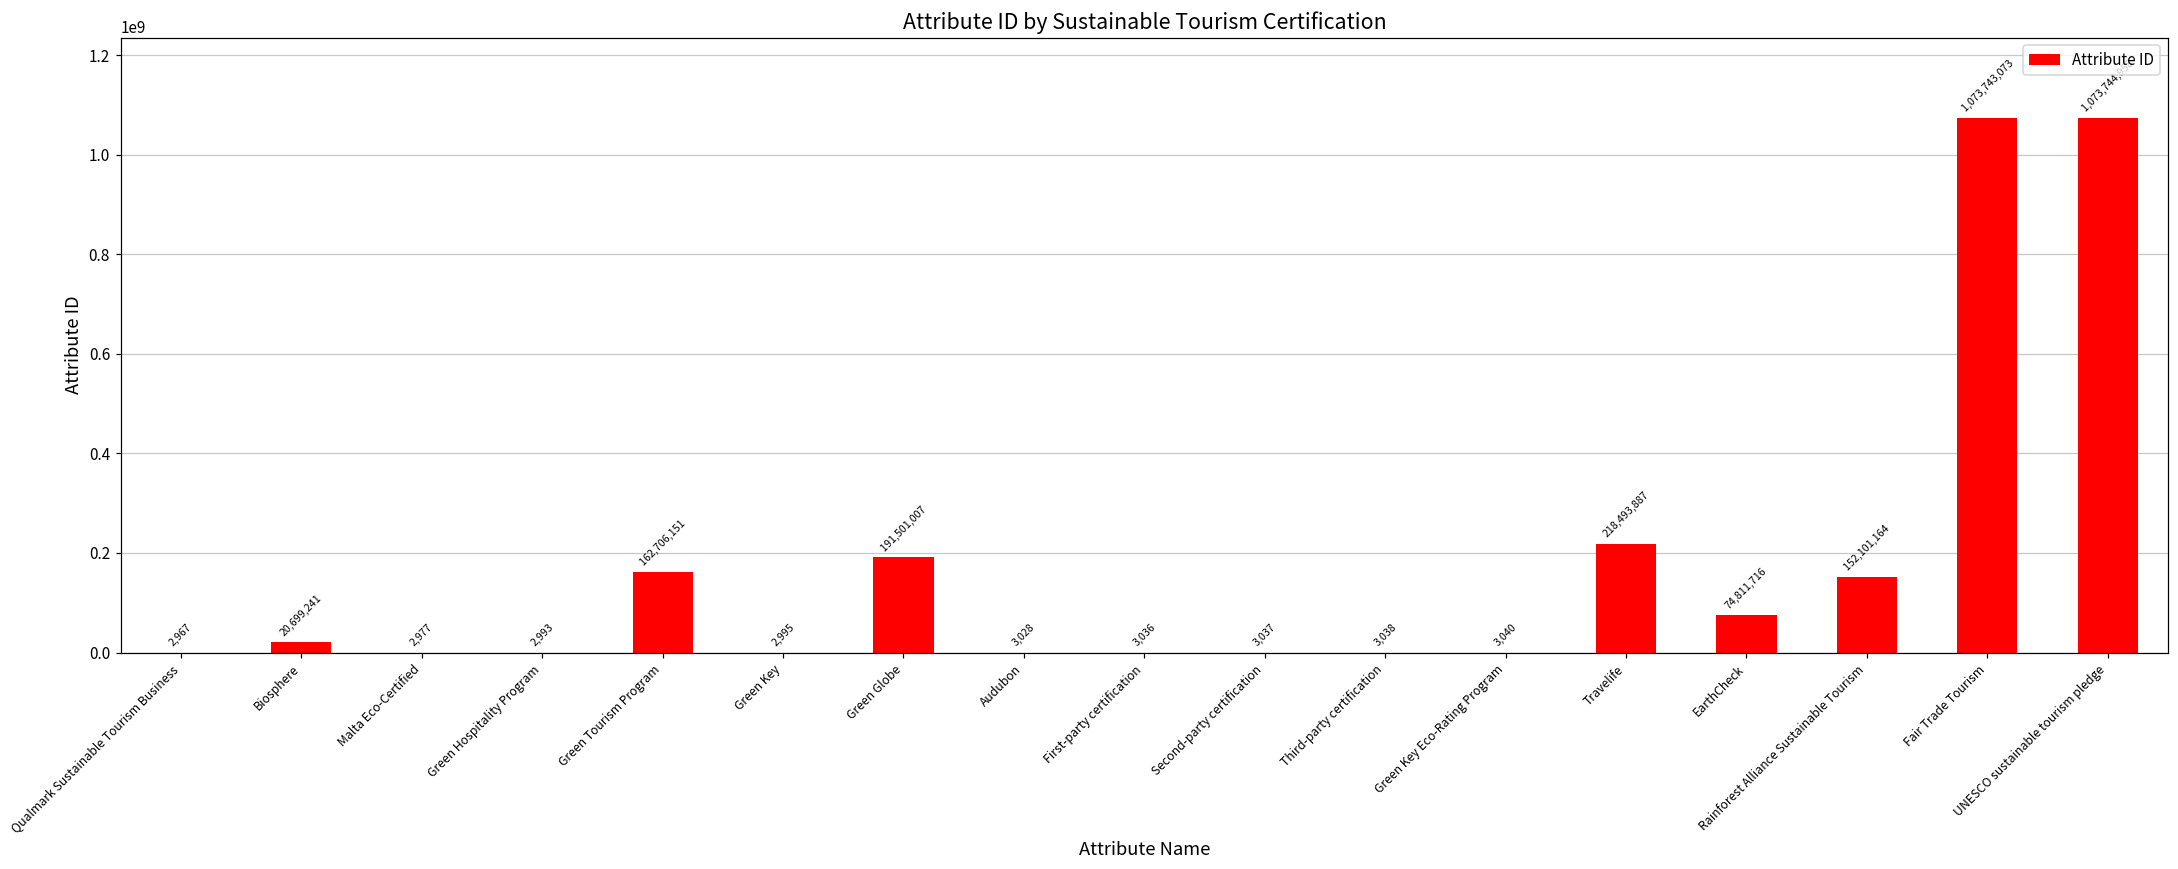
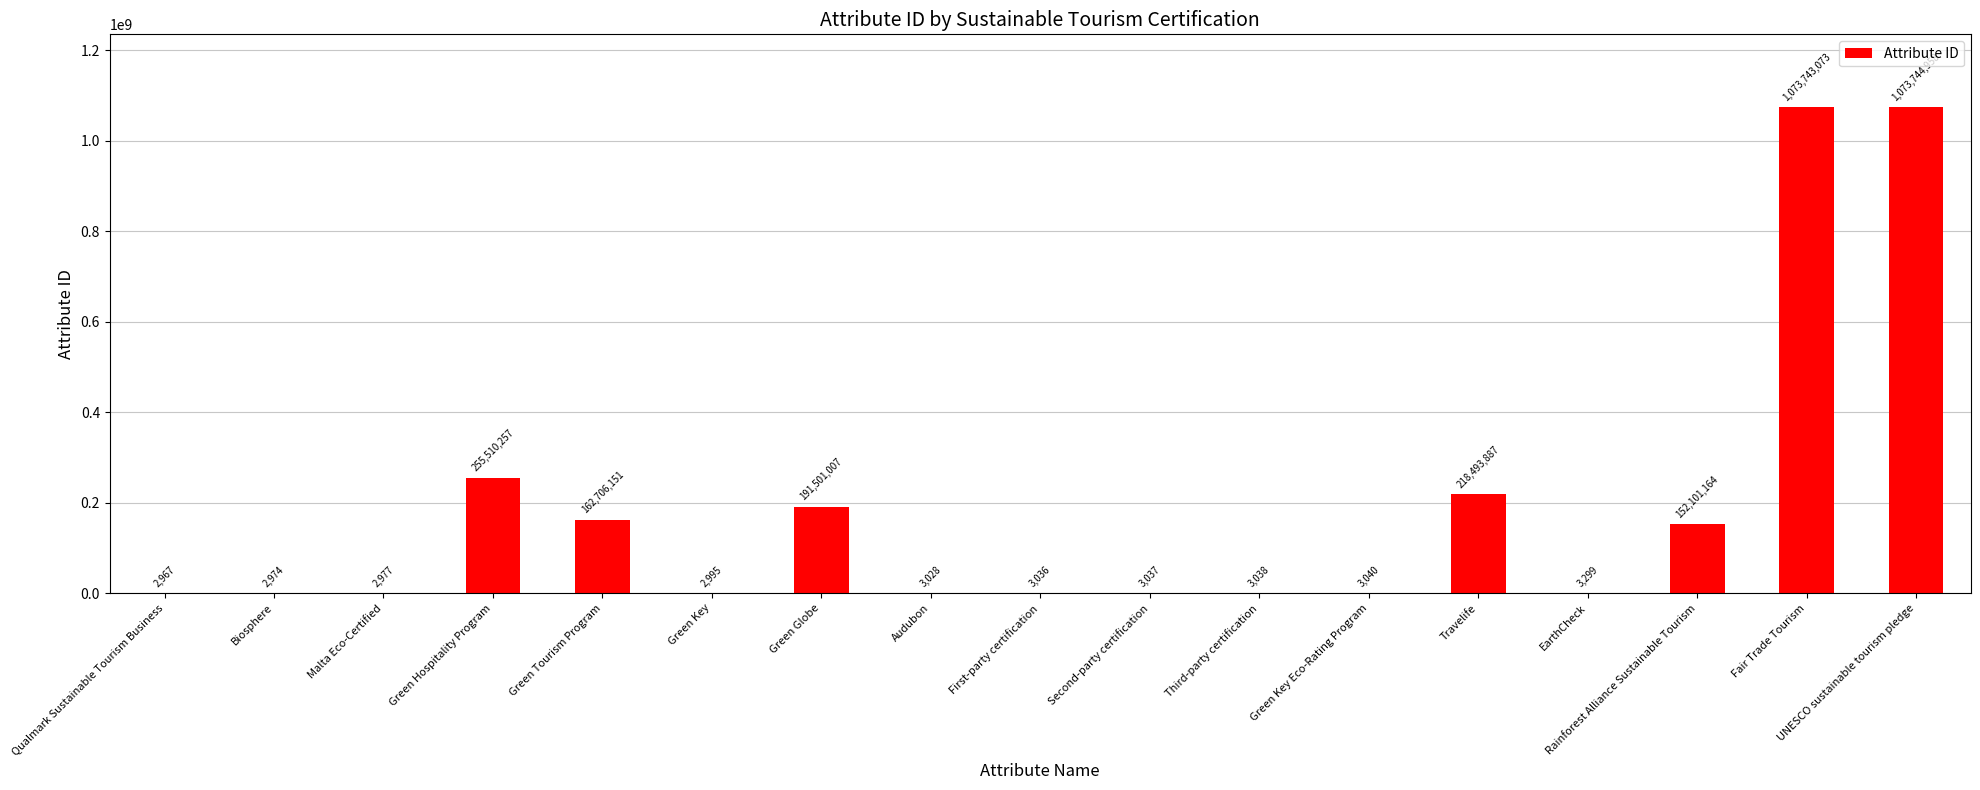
  {
    "Qualmark Sustainable Tourism Business": "2,967",
-   "Biosphere": "20,699,241",
+   "Biosphere": "2,974",
    "Malta Eco-Certified": "2,977",
-   "Green Hospitality Program": "2,993",
+   "Green Hospitality Program": "255,510,257",
    "Green Tourism Program": "162,706,151",
    "Green Key": "2,995",
    "Green Globe": "191,501,007",
    "Audubon": "3,028",
    "First-party certification": "3,036",
    "Second-party certification": "3,037",
    "Third-party certification": "3,038",
    "Green Key Eco-Rating Program": "3,040",
    "Travelife": "218,493,887",
-   "EarthCheck": "74,811,716",
+   "EarthCheck": "3,299",
    "Rainforest Alliance Sustainable Tourism": "152,101,164",
    "Fair Trade Tourism": "1,073,743,073"
  }
